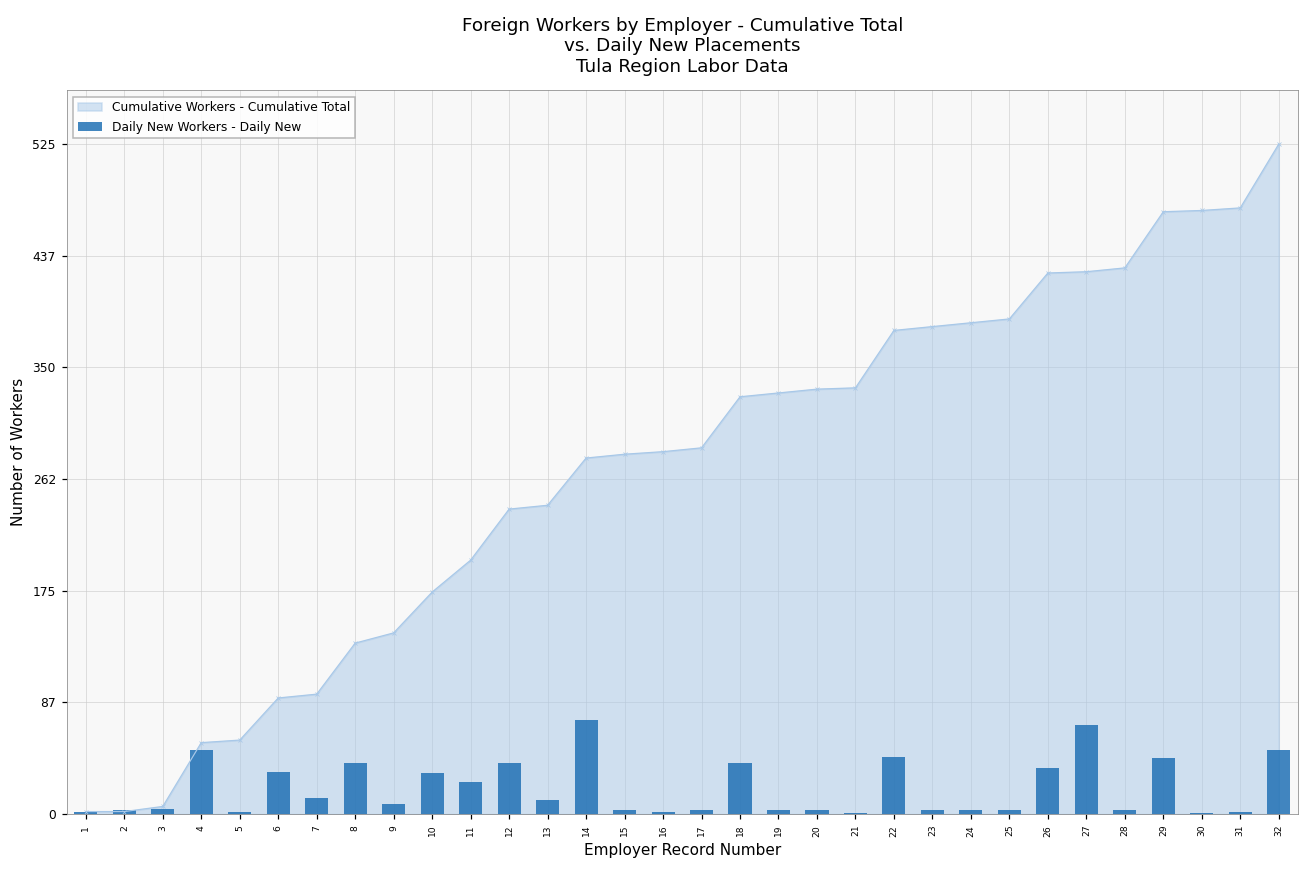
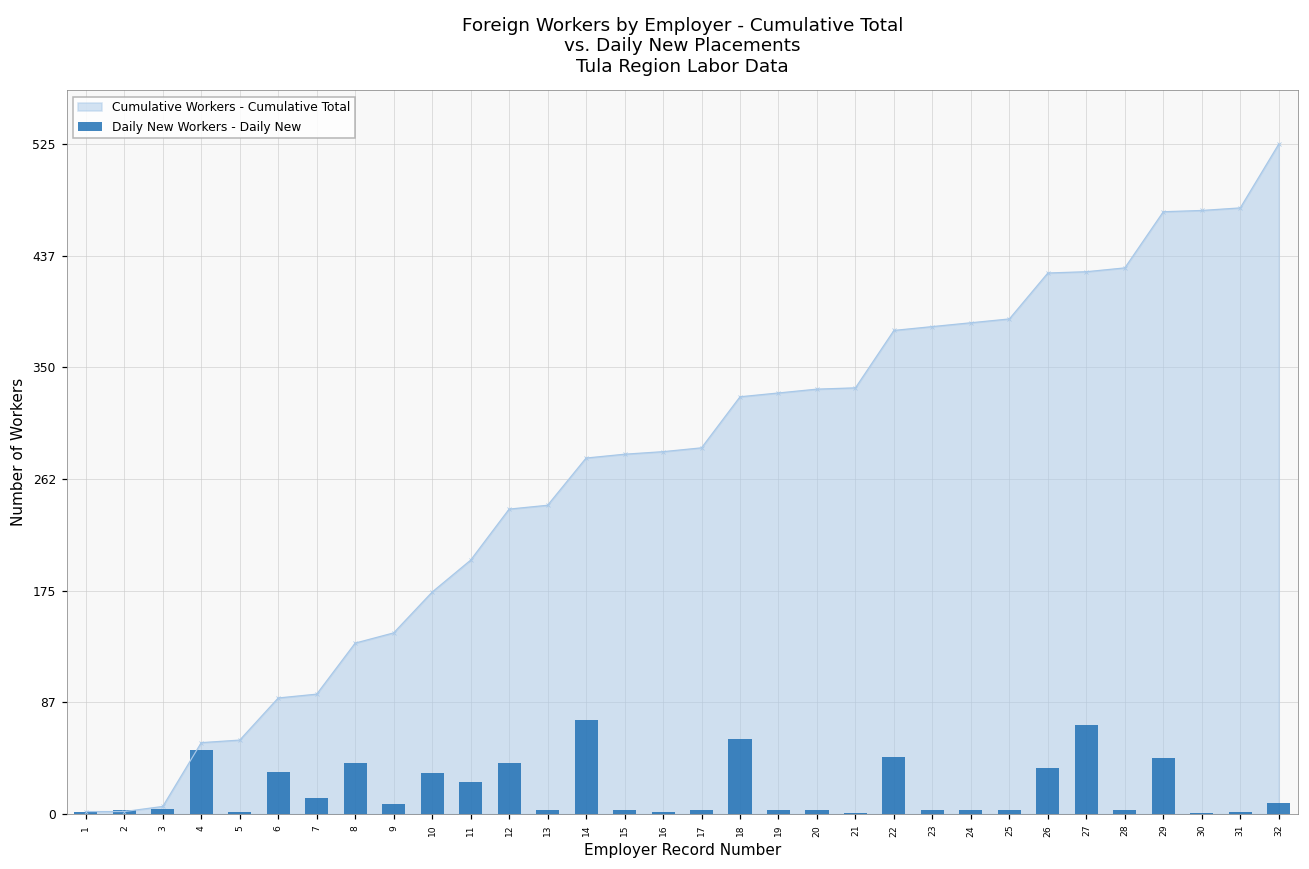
  {
    "Cumulative Workers - Cumulative Total": {
      "1": 2,
      "2": 2,
      "3": 6,
      "4": 56,
      "5": 58,
      "6": 91,
      "7": 94,
      "8": 134,
      "9": 142,
      "10": 174,
      "11": 199,
      "12": 239,
      "13": 242,
      "14": 279,
      "15": 282,
      "16": 284,
      "17": 287,
      "18": 327,
      "19": 330,
      "20": 333,
      "21": 334,
      "22": 379,
      "23": 382,
      "24": 385,
      "25": 388,
      "26": 424,
      "27": 425,
      "28": 428,
      "29": 472,
      "30": 473,
      "31": 475,
      "32": 525
    },
    "Daily New Workers - Daily New": {
      "2": 3,
      "3": 4,
      "4": 50,
      "6": 33,
      "7": 13,
      "8": 40,
      "9": 8,
      "10": 32,
      "11": 25,
      "12": 40,
-     "13": 11,
+     "13": 3,
      "14": 74,
      "15": 3,
      "17": 3,
-     "18": 40,
+     "18": 59,
      "19": 3,
      "20": 3,
      "22": 45,
      "23": 3,
      "24": 3,
      "25": 3,
      "26": 36,
      "27": 70,
      "28": 3,
      "29": 44,
-     "32": 50
+     "32": 9
    }
  }
